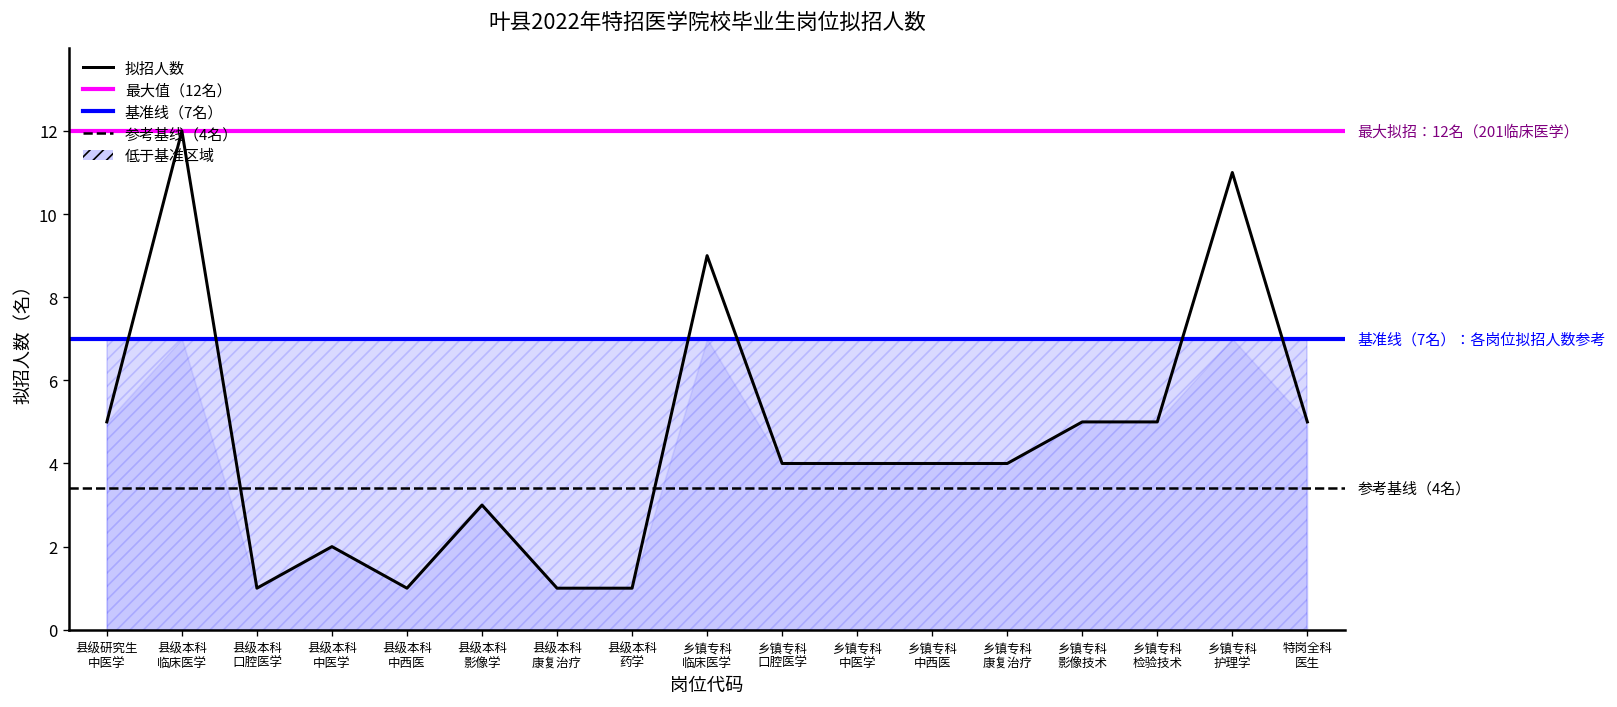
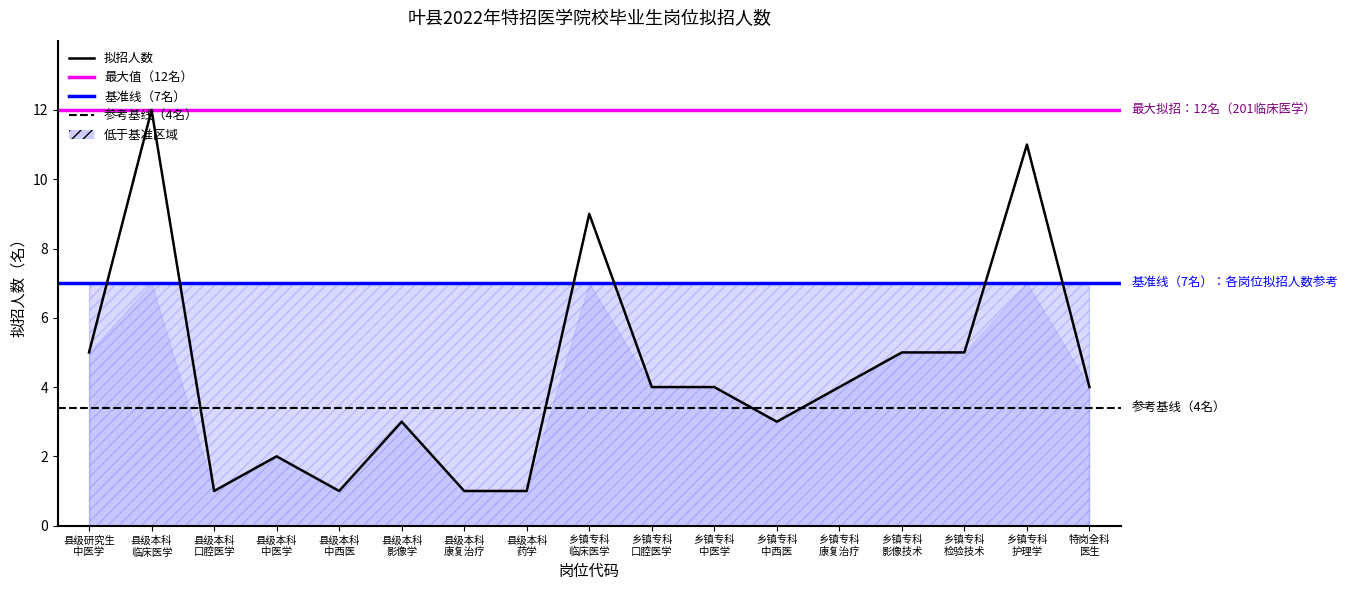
  {
    "拟招人数": {
      "县级本科 临床医学": 12,
      "乡镇专科 临床医学": 9,
-     "乡镇专科 中西医": 4,
+     "乡镇专科 中西医": 3,
      "乡镇专科 护理学": 11,
-     "特岗全科 医生": 5
+     "特岗全科 医生": 4
    }
  }
